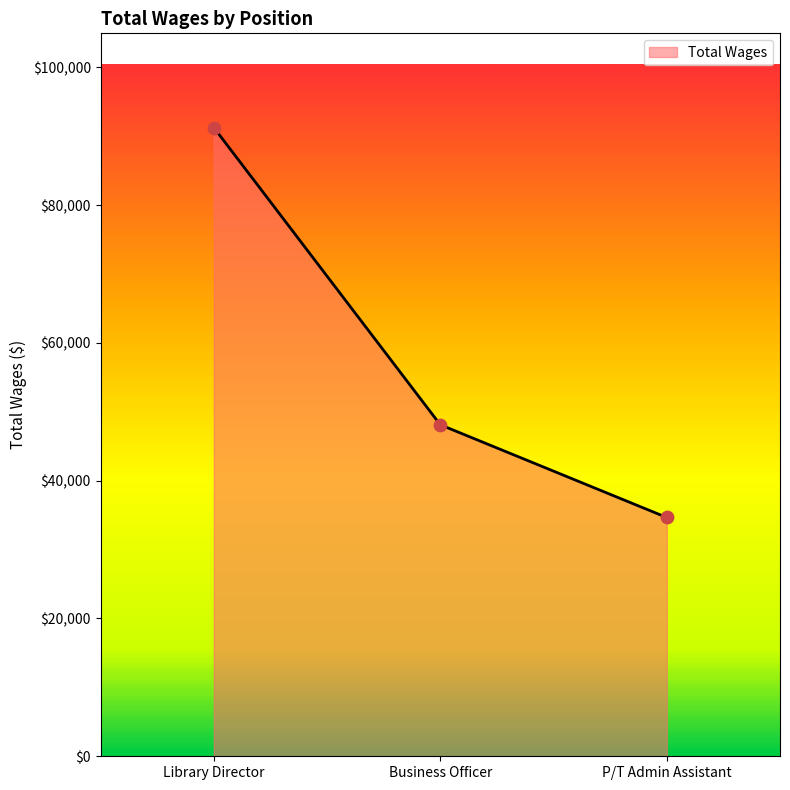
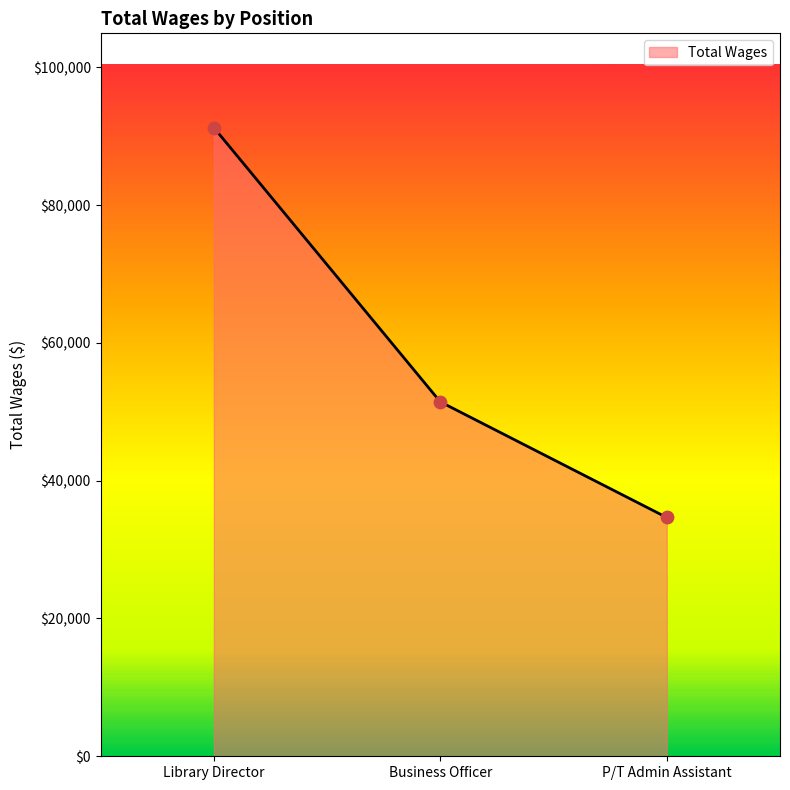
  {
    "Library Director": "$91,000",
-   "Business Officer": "$48,000",
+   "Business Officer": "$51,000",
    "P/T Admin Assistant": "$35,000"
  }
